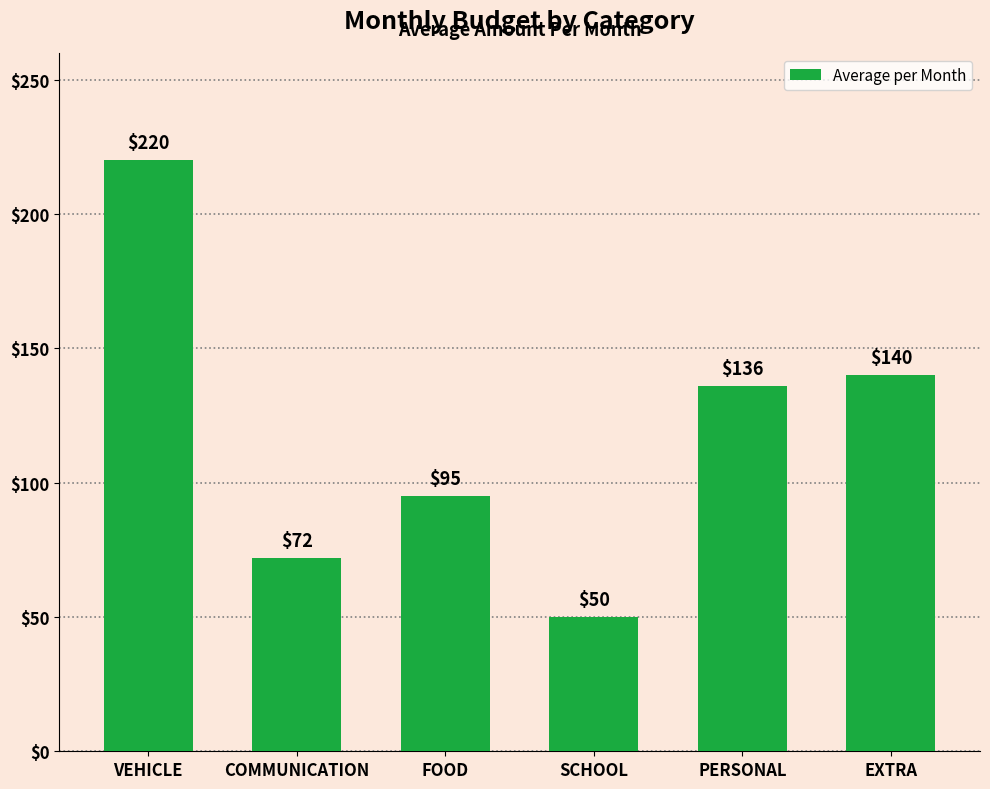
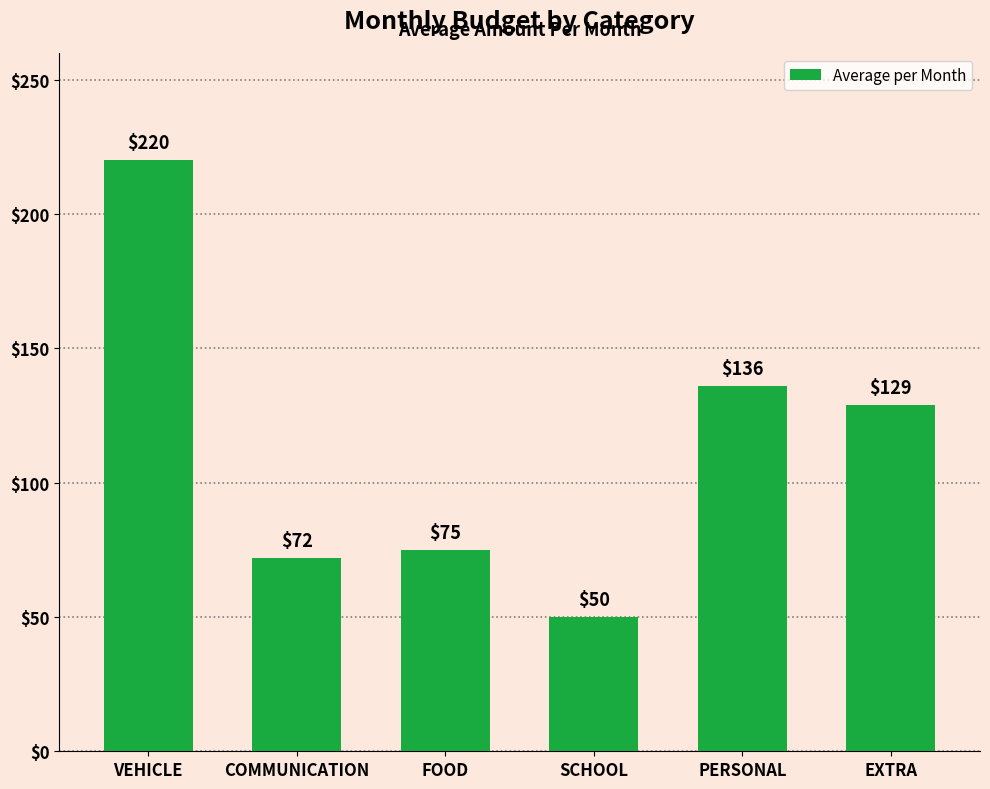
  {
    "VEHICLE": "$220",
    "COMMUNICATION": "$72",
-   "FOOD": "$95",
+   "FOOD": "$75",
    "SCHOOL": "$50",
    "PERSONAL": "$136",
-   "EXTRA": "$140"
+   "EXTRA": "$129"
  }
